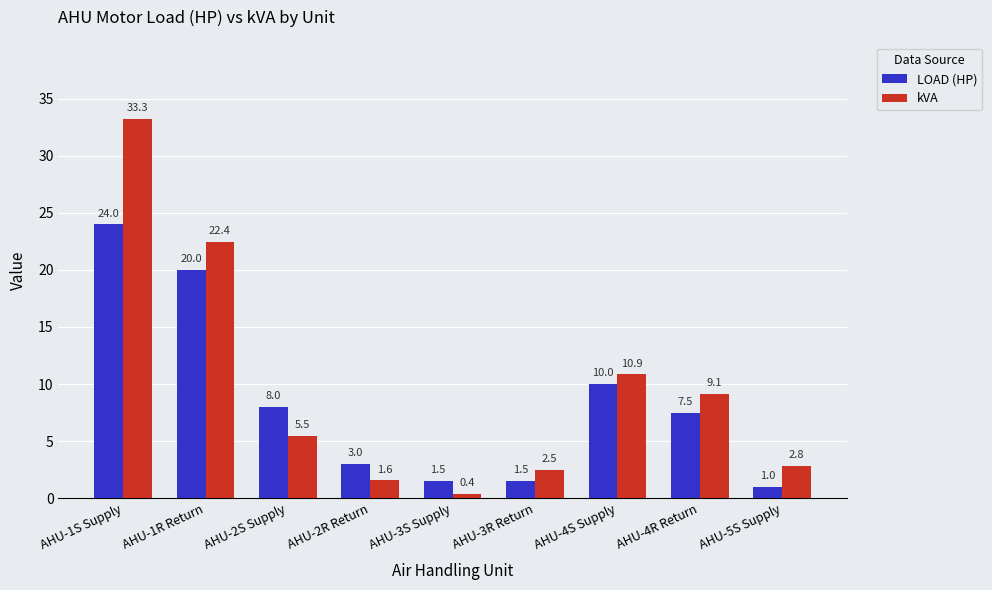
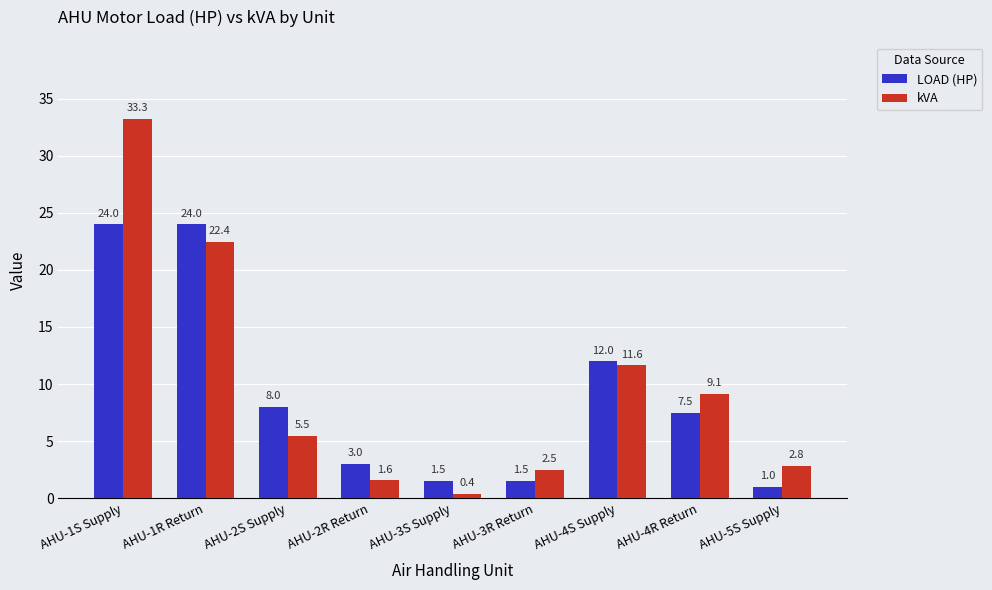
  {
    "LOAD (HP)": {
      "AHU-1S Supply": 24.0,
-     "AHU-1R Return": 20.0,
+     "AHU-1R Return": 24.0,
      "AHU-2S Supply": 8.0,
      "AHU-2R Return": 3.0,
      "AHU-3S Supply": 1.5,
      "AHU-3R Return": 1.5,
-     "AHU-4S Supply": 10.0,
+     "AHU-4S Supply": 12.0,
      "AHU-4R Return": 7.5,
      "AHU-5S Supply": 1.0
    },
    "kVA": {
      "AHU-1S Supply": 33.3,
      "AHU-1R Return": 22.4,
      "AHU-2S Supply": 5.5,
      "AHU-2R Return": 1.6,
      "AHU-3S Supply": 0.4,
      "AHU-3R Return": 2.5,
-     "AHU-4S Supply": 10.9,
+     "AHU-4S Supply": 11.6,
      "AHU-4R Return": 9.1,
      "AHU-5S Supply": 2.8
    }
  }
